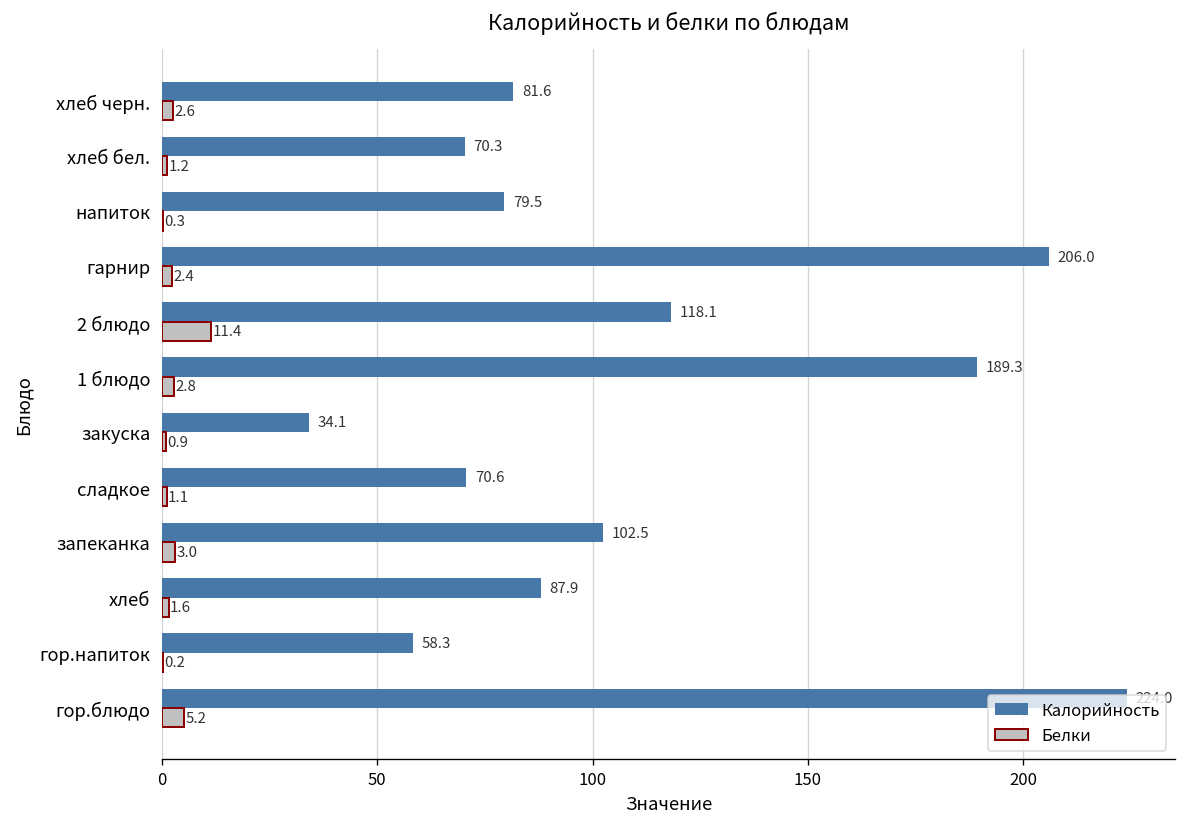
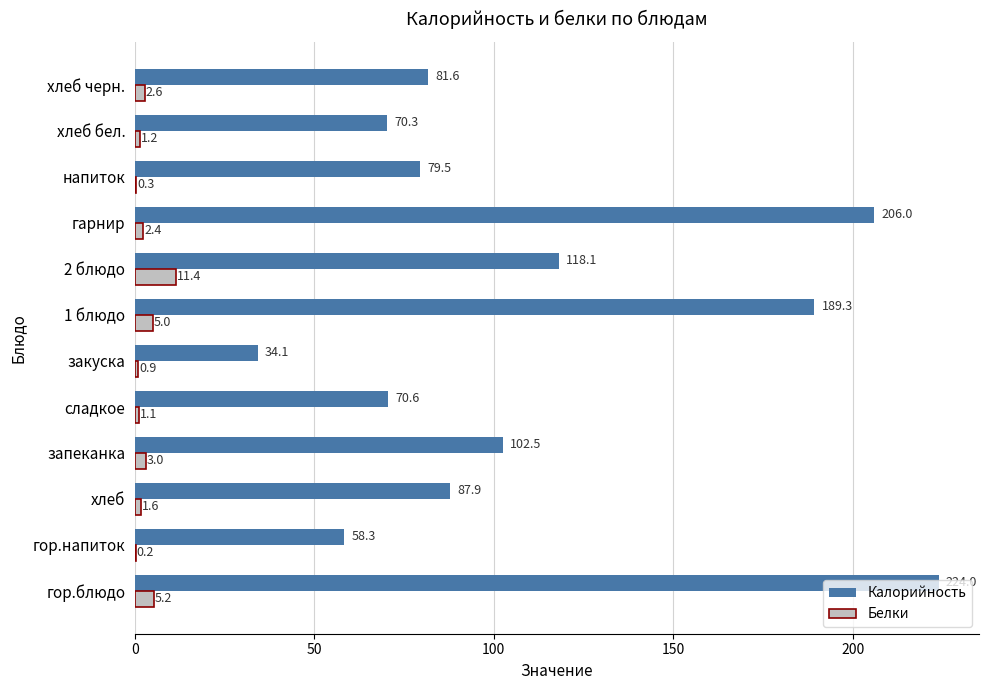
  {
    "Калорийность": {
      "хлеб черн.": 81.6,
      "хлеб бел.": 70.3,
      "напиток": 79.5,
      "гарнир": 206.0,
      "2 блюдо": 118.1,
      "1 блюдо": 189.3,
      "закуска": 34.1,
      "сладкое": 70.6,
      "запеканка": 102.5,
      "хлеб": 87.9,
      "гор.напиток": 58.3
    },
    "Белки": {
      "хлеб черн.": 2.6,
      "хлеб бел.": 1.2,
      "напиток": 0.3,
      "гарнир": 2.4,
      "2 блюдо": 11.4,
-     "1 блюдо": 2.8,
+     "1 блюдо": 5.0,
      "закуска": 0.9,
      "сладкое": 1.1,
      "запеканка": 3.0,
      "хлеб": 1.6,
      "гор.напиток": 0.2,
      "гор.блюдо": 5.2
    }
  }
